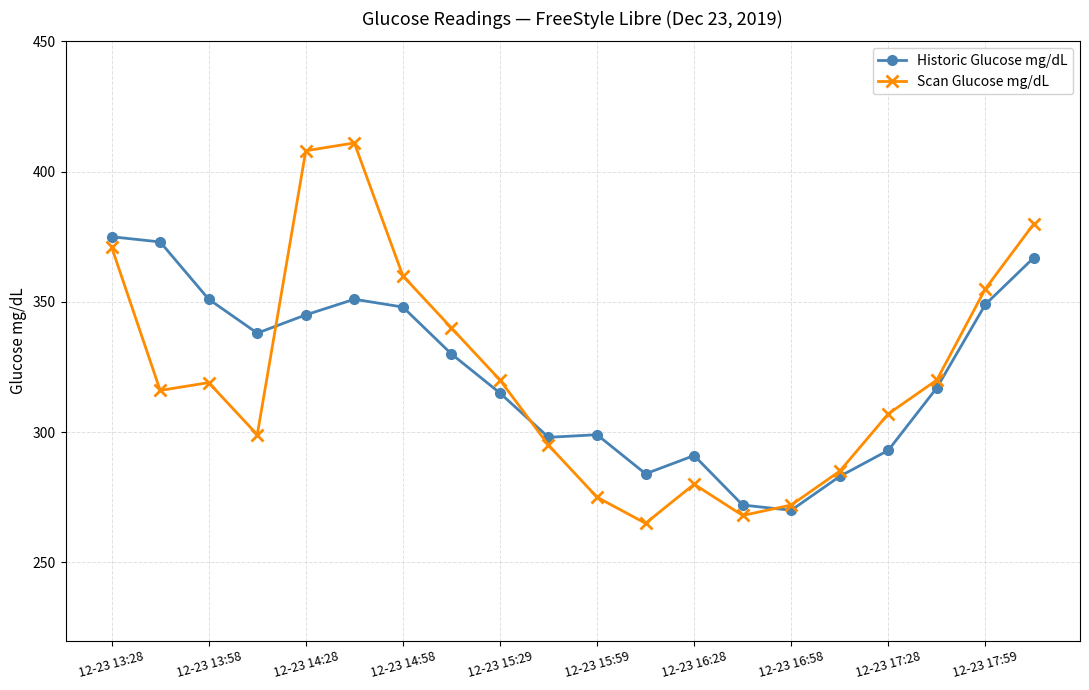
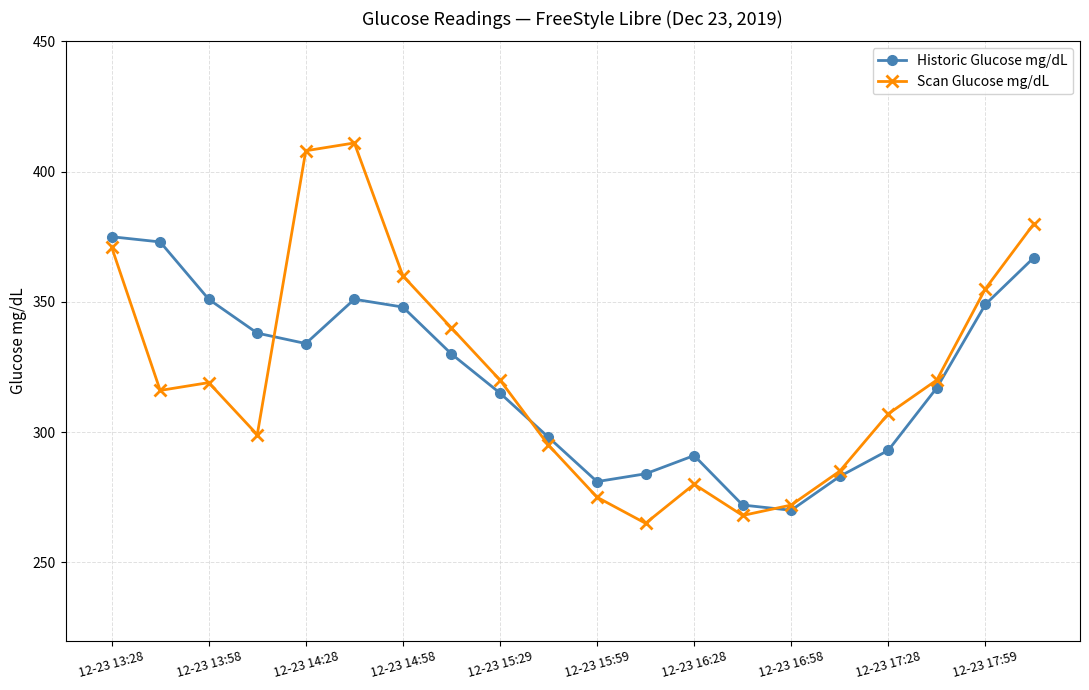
  {
    "Historic Glucose mg/dL": {
      "12-23 13:28": 375,
      "12-23 13:58": 351,
-     "12-23 14:28": 345,
+     "12-23 14:28": 334,
      "12-23 14:58": 348,
      "12-23 15:29": 315,
-     "12-23 15:59": 299,
+     "12-23 15:59": 281,
      "12-23 16:28": 291,
      "12-23 16:58": 270,
      "12-23 17:28": 293,
      "12-23 17:59": 349
    },
    "Scan Glucose mg/dL": {
      "12-23 13:28": 371,
      "12-23 13:58": 319,
      "12-23 14:28": 408,
      "12-23 14:58": 360,
      "12-23 15:29": 320,
      "12-23 15:59": 275,
      "12-23 16:28": 280,
      "12-23 16:58": 272,
      "12-23 17:28": 307,
      "12-23 17:59": 355
    }
  }
